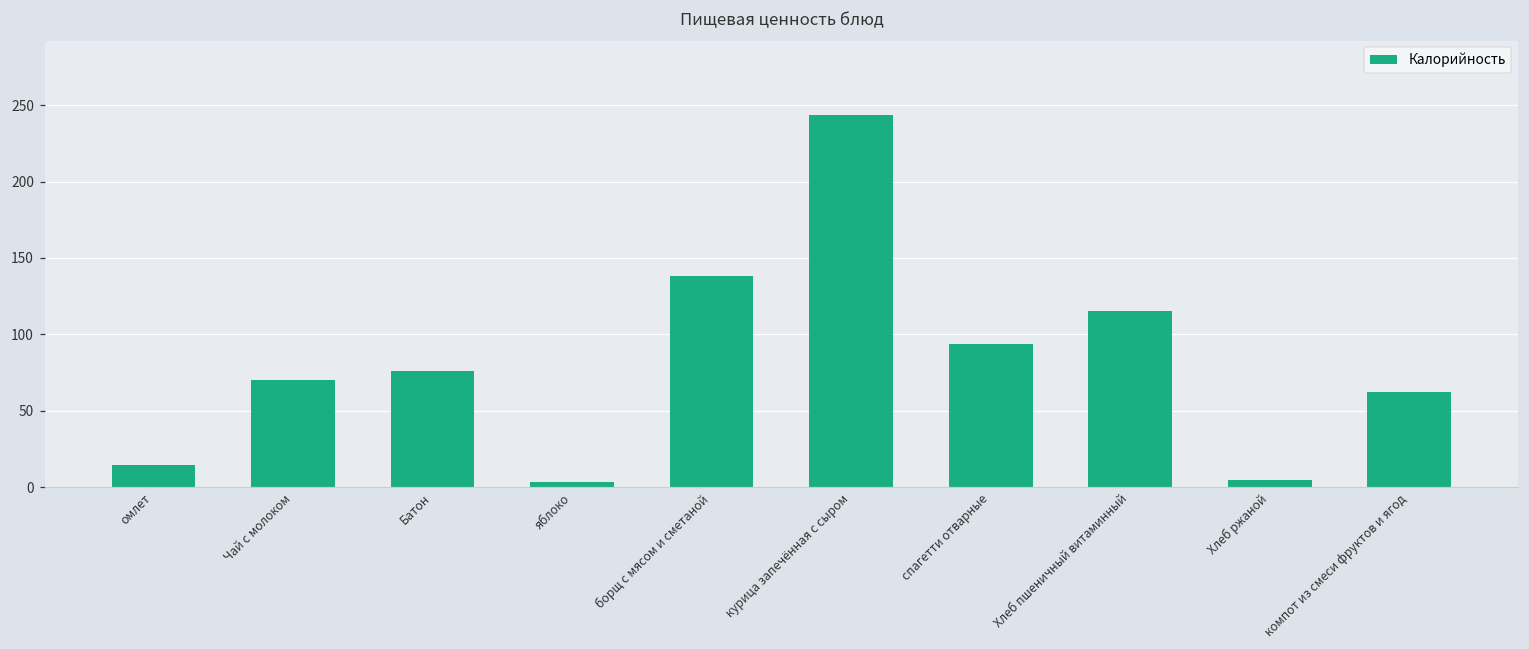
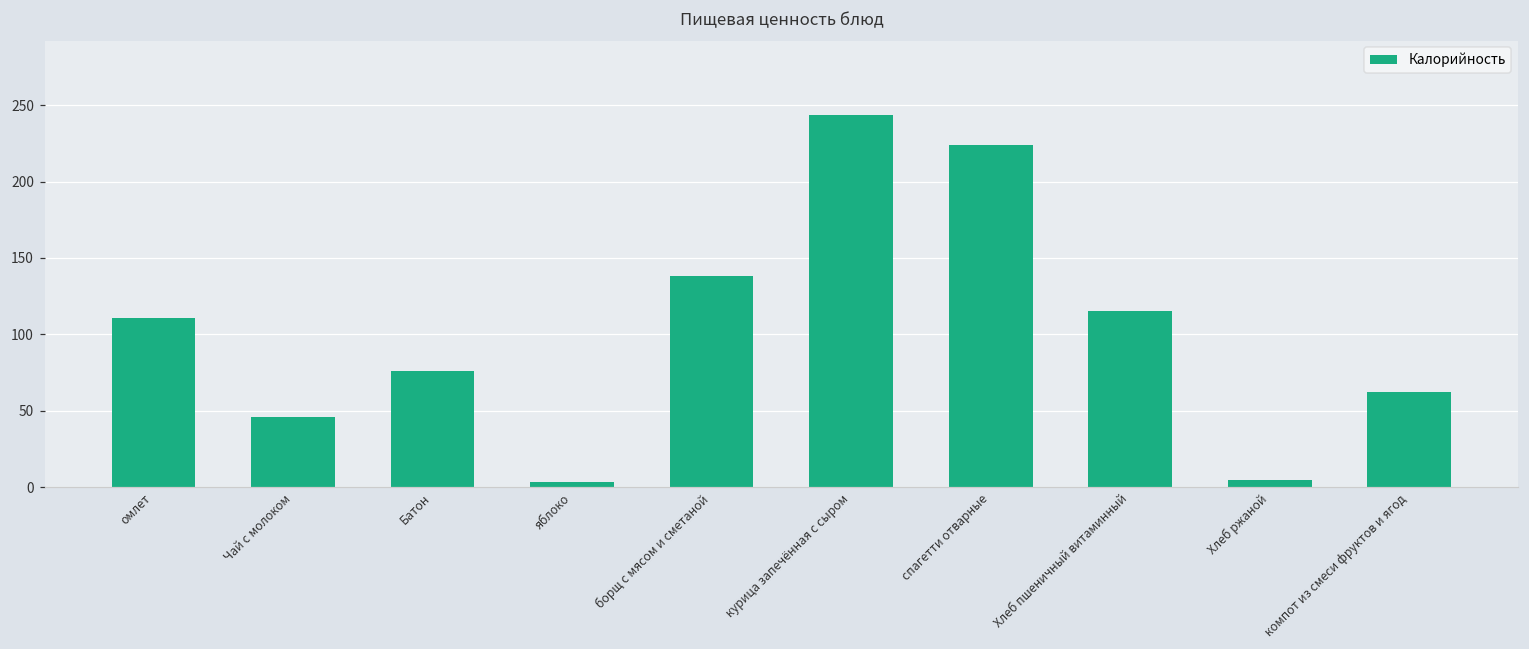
  {
-   "омлет": 14,
-   "Чай с молоком": 70,
+   "омлет": 111,
+   "Чай с молоком": 46,
    "Батон": 76,
    "яблоко": 4,
    "борщ с мясом и сметаной": 138,
    "курица запечённая с сыром": 244,
-   "спагетти отварные": 93,
+   "спагетти отварные": 224,
    "Хлеб пшеничный витаминный": 116,
    "Хлеб ржаной": 5,
    "компот из смеси фруктов и ягод": 62
  }
